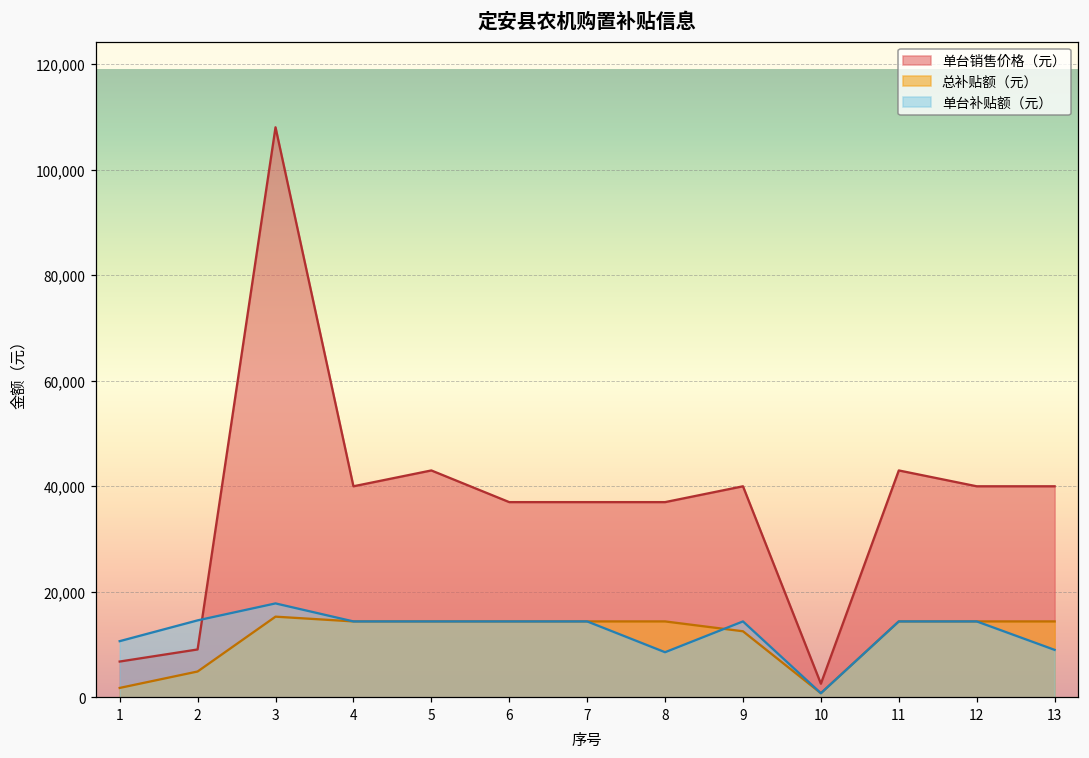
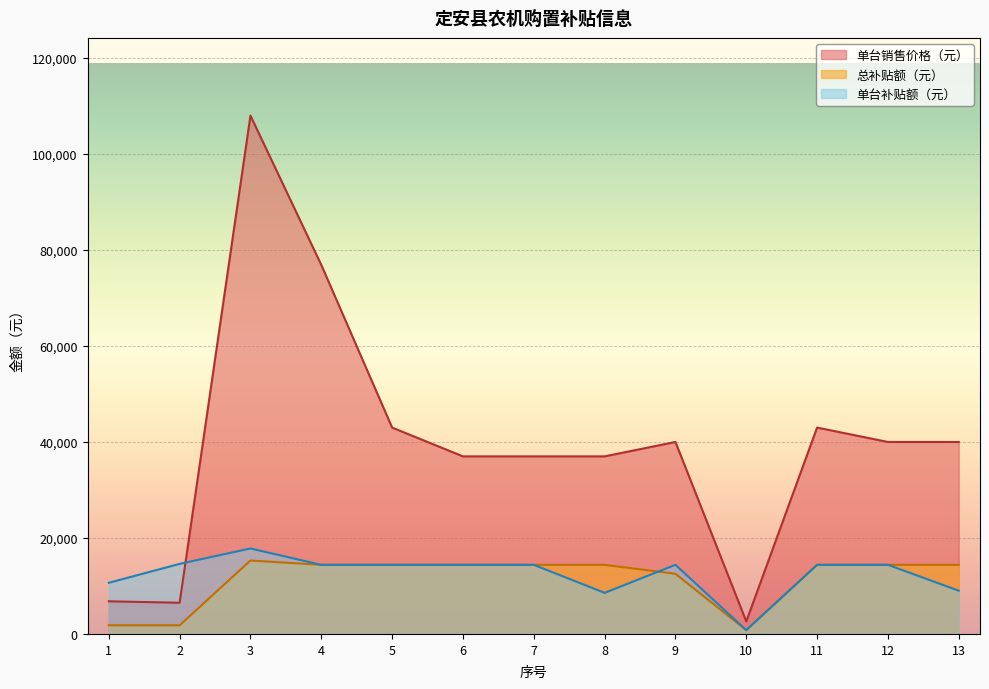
  {
    "单台销售价格（元）": {
      "1": "7,000",
-     "2": "9,000",
+     "2": "7,000",
      "3": "108,000",
-     "4": "40,000",
+     "4": "77,000",
      "5": "43,000",
      "6": "37,000",
      "7": "37,000",
      "8": "37,000",
      "9": "40,000",
      "10": "3,000",
      "11": "43,000",
      "12": "40,000",
      "13": "40,000"
    },
    "总补贴额（元）": {
      "1": "2,000",
-     "2": "5,000",
+     "2": "2,000",
      "3": "15,000",
      "8": "14,000",
      "9": "13,000",
      "13": "14,000"
    },
    "单台补贴额（元）": {
      "1": "11,000",
      "2": "15,000",
      "3": "18,000",
      "8": "9,000",
      "9": "14,000",
      "13": "9,000"
    }
  }
